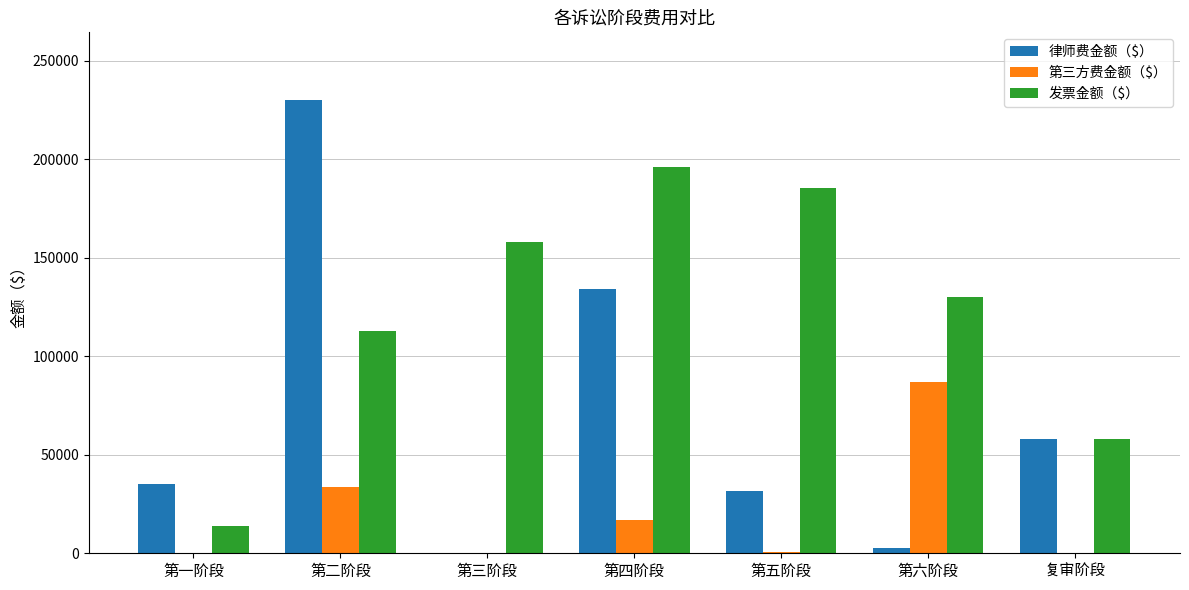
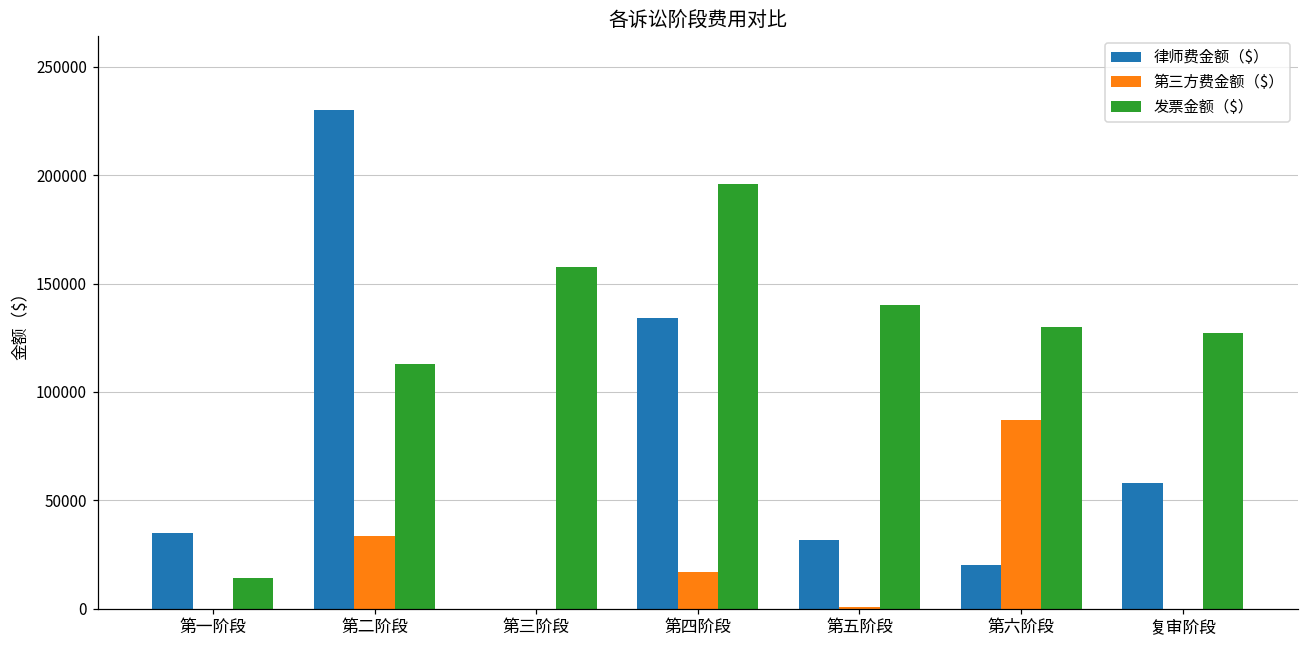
  {
    "律师费金额（$）": {
      "第一阶段": 35000,
      "第二阶段": 230000,
      "第三阶段": 0,
      "第四阶段": 134000,
      "第五阶段": 32000,
-     "第六阶段": 3000,
+     "第六阶段": 20000,
      "复审阶段": 58000
    },
    "第三方费金额（$）": {
      "第一阶段": 0,
      "第二阶段": 33000,
      "第三阶段": 0,
      "第四阶段": 17000,
      "第六阶段": 87000,
      "复审阶段": 0
    },
    "发票金额（$）": {
      "第一阶段": 14000,
      "第二阶段": 113000,
      "第三阶段": 158000,
      "第四阶段": 196000,
-     "第五阶段": 185000,
+     "第五阶段": 140000,
      "第六阶段": 130000,
-     "复审阶段": 58000
+     "复审阶段": 127000
    }
  }
